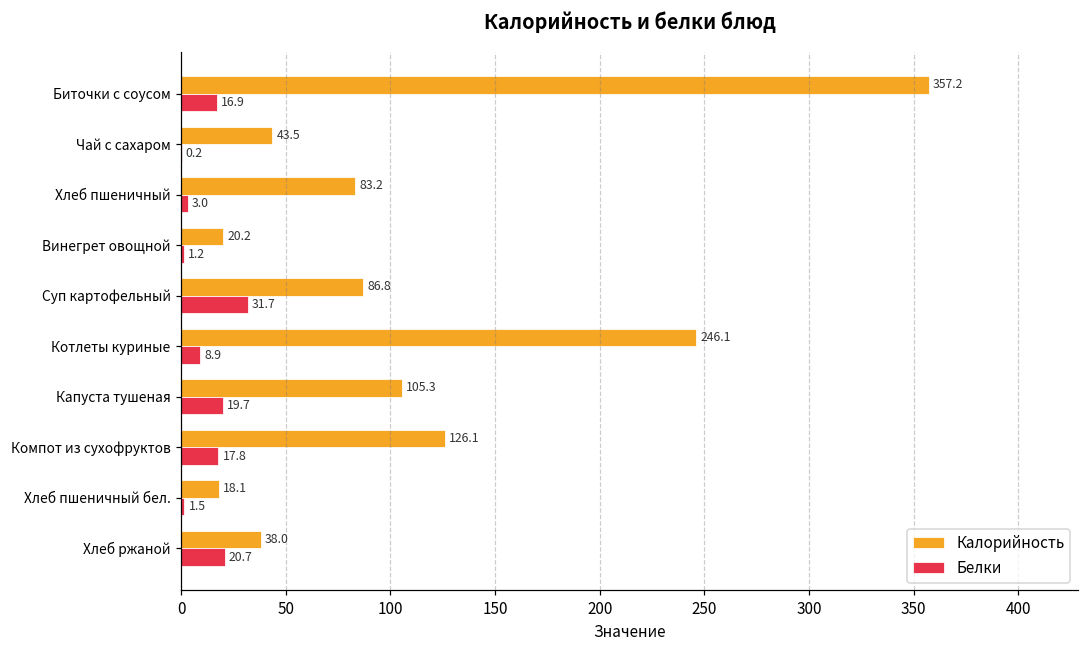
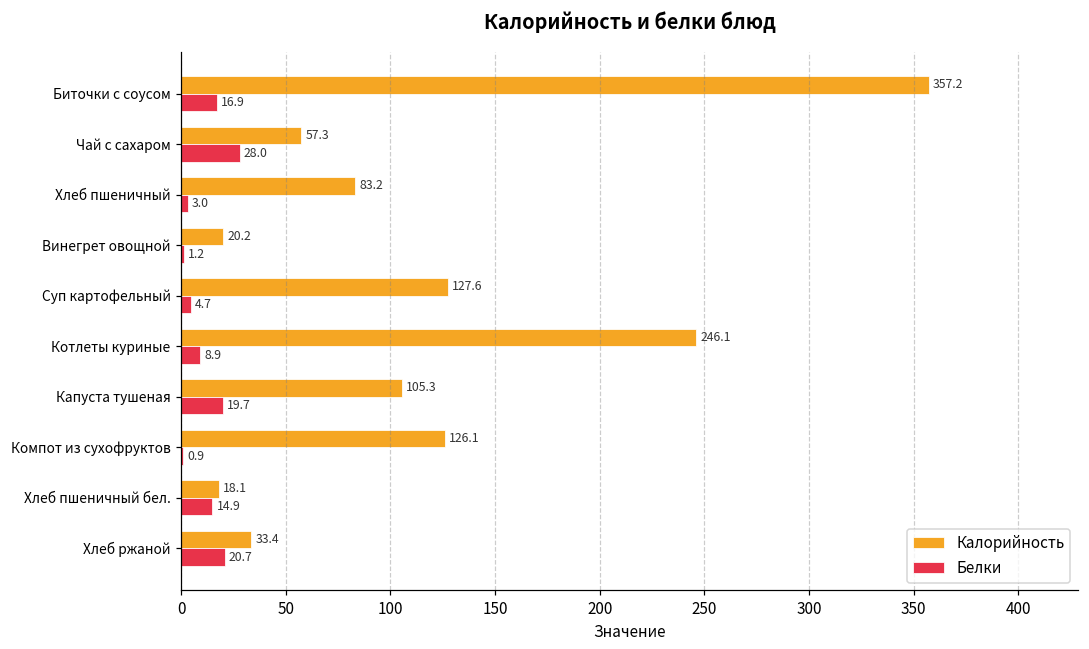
  {
    "Калорийность": {
      "Биточки с соусом": 357.2,
-     "Чай с сахаром": 43.5,
+     "Чай с сахаром": 57.3,
      "Хлеб пшеничный": 83.2,
      "Винегрет овощной": 20.2,
-     "Суп картофельный": 86.8,
+     "Суп картофельный": 127.6,
      "Котлеты куриные": 246.1,
      "Капуста тушеная": 105.3,
      "Компот из сухофруктов": 126.1,
      "Хлеб пшеничный бел.": 18.1,
-     "Хлеб ржаной": 38.0
+     "Хлеб ржаной": 33.4
    },
    "Белки": {
      "Биточки с соусом": 16.9,
-     "Чай с сахаром": 0.2,
+     "Чай с сахаром": 28.0,
      "Хлеб пшеничный": 3.0,
      "Винегрет овощной": 1.2,
-     "Суп картофельный": 31.7,
+     "Суп картофельный": 4.7,
      "Котлеты куриные": 8.9,
      "Капуста тушеная": 19.7,
-     "Компот из сухофруктов": 17.8,
-     "Хлеб пшеничный бел.": 1.5,
+     "Компот из сухофруктов": 0.9,
+     "Хлеб пшеничный бел.": 14.9,
      "Хлеб ржаной": 20.7
    }
  }
